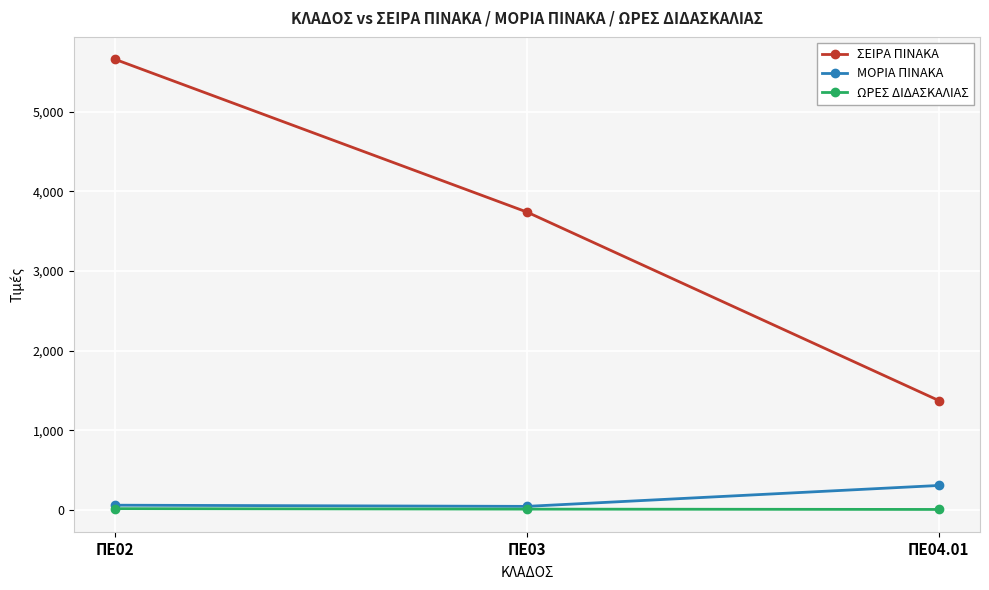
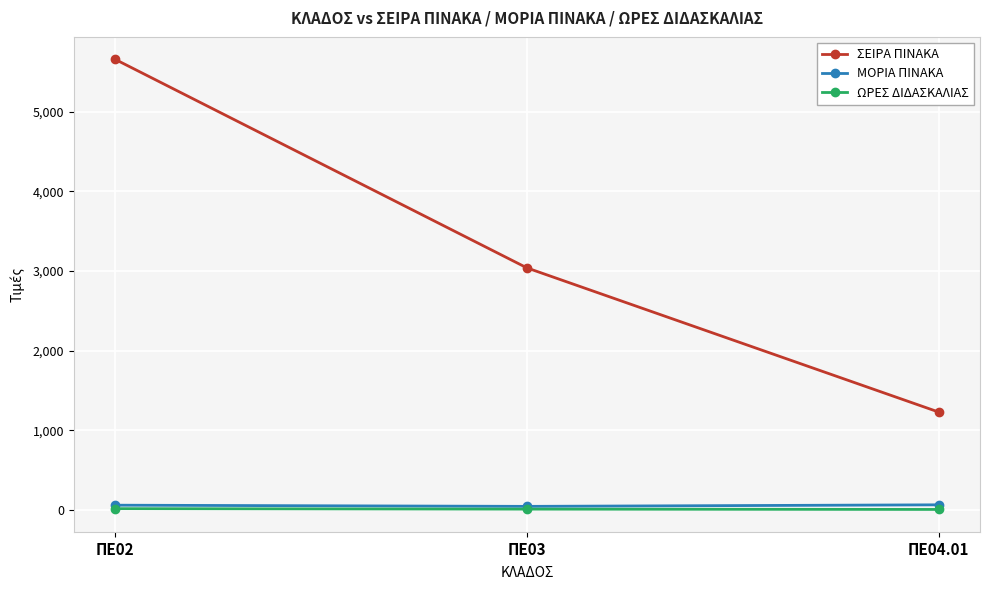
  {
    "ΣΕΙΡΑ ΠΙΝΑΚΑ": {
      "ΠΕ02": "5,700",
-     "ΠΕ03": "3,700",
-     "ΠΕ04.01": "1,400"
+     "ΠΕ03": "3,000",
+     "ΠΕ04.01": "1,200"
    },
    "ΜΟΡΙΑ ΠΙΝΑΚΑ": {
      "ΠΕ02": "100",
      "ΠΕ03": "0",
-     "ΠΕ04.01": "300"
+     "ΠΕ04.01": "100"
    },
    "ΩΡΕΣ ΔΙΔΑΣΚΑΛΙΑΣ": {
      "ΠΕ02": "0",
      "ΠΕ03": "0",
      "ΠΕ04.01": "0"
    }
  }
